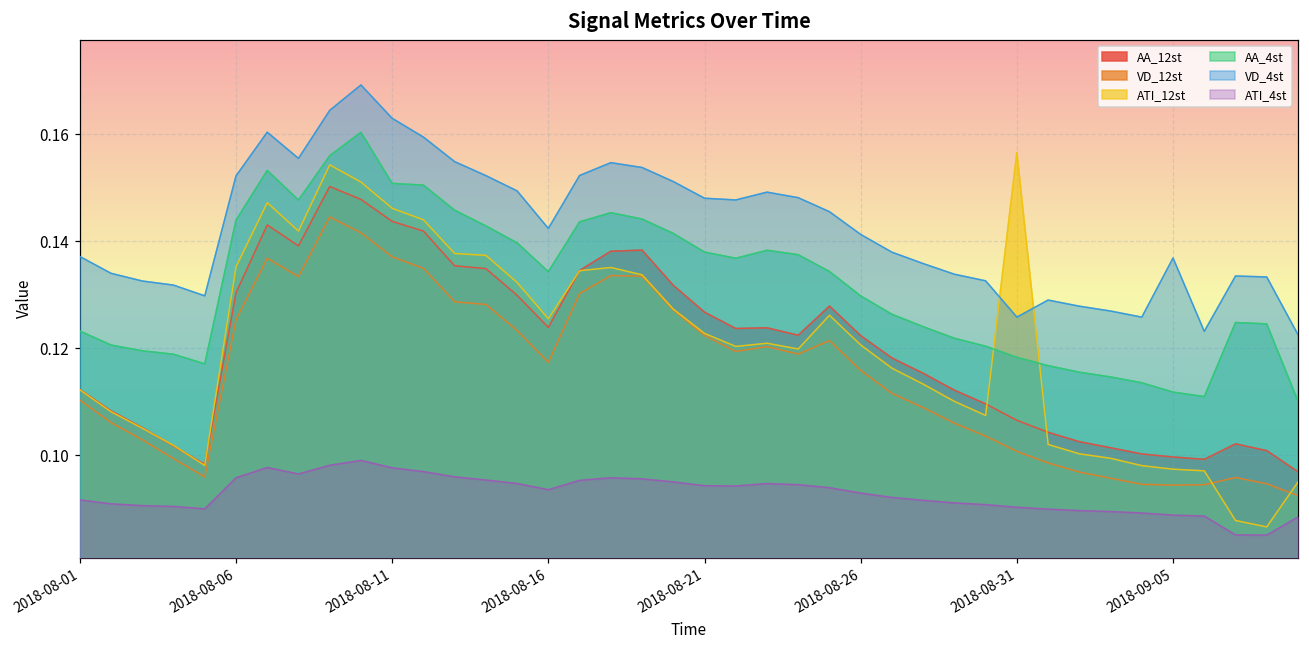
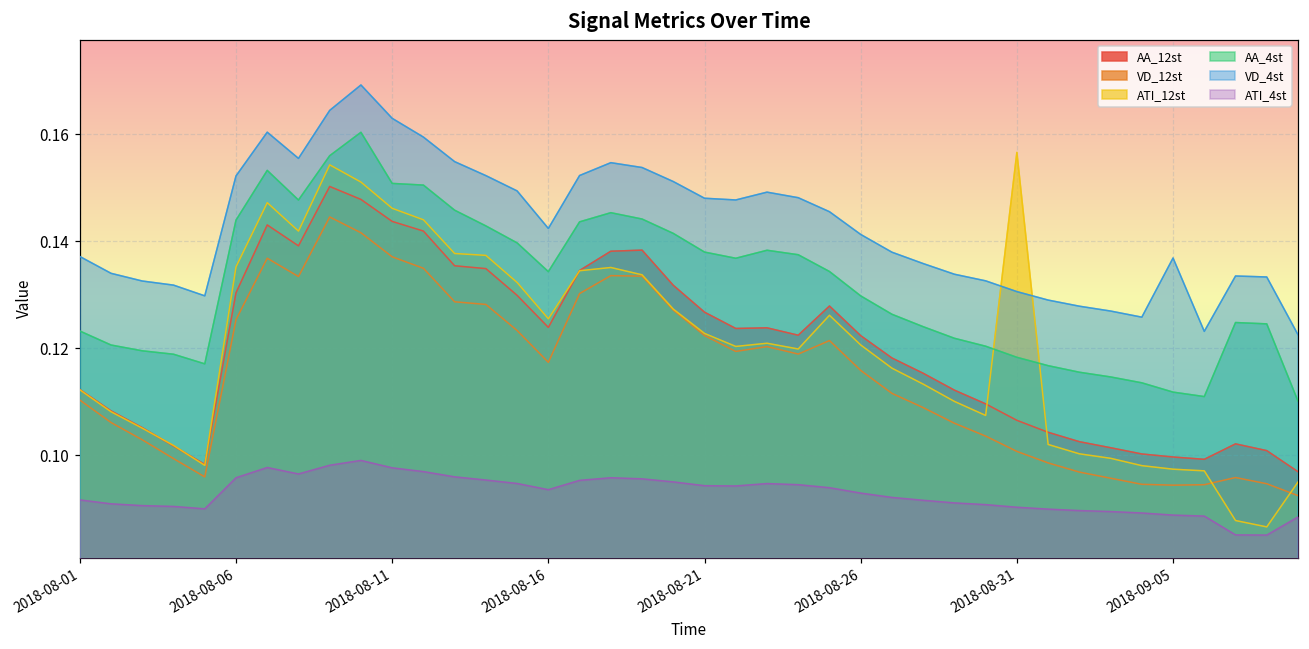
  {
    "ATI_12st": {
      "2018-08-06": 0.135,
      "2018-08-11": 0.146,
      "2018-08-16": 0.125,
      "2018-08-26": 0.121,
      "2018-08-31": 0.157,
      "2018-09-05": 0.097
    },
    "AA_4st": {
      "2018-08-01": 0.123,
      "2018-08-06": 0.144,
      "2018-08-11": 0.151,
      "2018-08-16": 0.134,
      "2018-08-21": 0.138,
      "2018-08-26": 0.130,
      "2018-08-31": 0.118,
      "2018-09-05": 0.112
    },
    "VD_4st": {
      "2018-08-01": 0.137,
      "2018-08-06": 0.152,
      "2018-08-11": 0.163,
      "2018-08-16": 0.142,
      "2018-08-21": 0.148,
      "2018-08-26": 0.141,
-     "2018-08-31": 0.126,
+     "2018-08-31": 0.131,
      "2018-09-05": 0.137
    },
    "ATI_4st": {
      "2018-08-01": 0.092,
      "2018-08-06": 0.096,
      "2018-08-11": 0.098,
      "2018-08-16": 0.094,
      "2018-08-21": 0.094,
      "2018-08-26": 0.093,
      "2018-08-31": 0.090,
      "2018-09-05": 0.089
    }
  }
